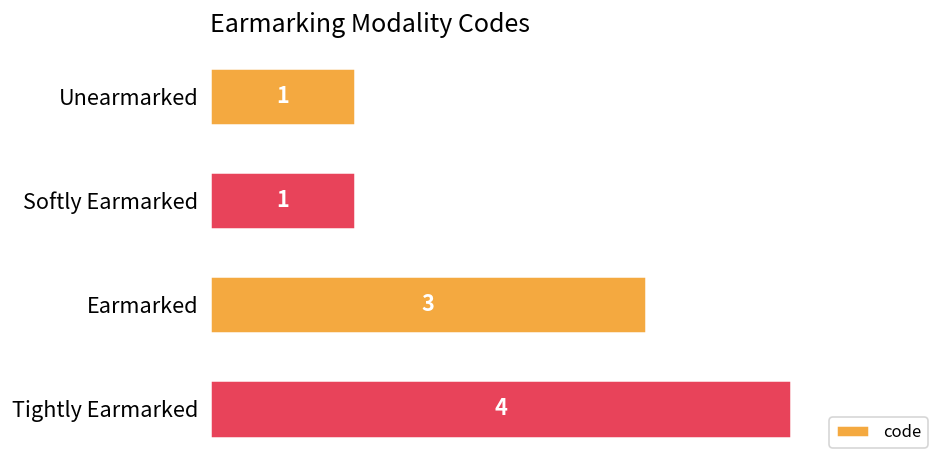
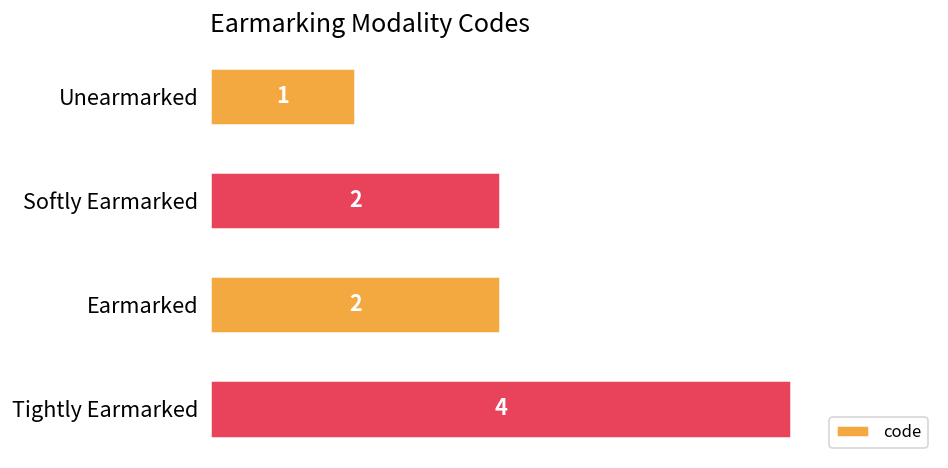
  {
    "Unearmarked": 1,
-   "Softly Earmarked": 1,
-   "Earmarked": 3,
+   "Softly Earmarked": 2,
+   "Earmarked": 2,
    "Tightly Earmarked": 4
  }
